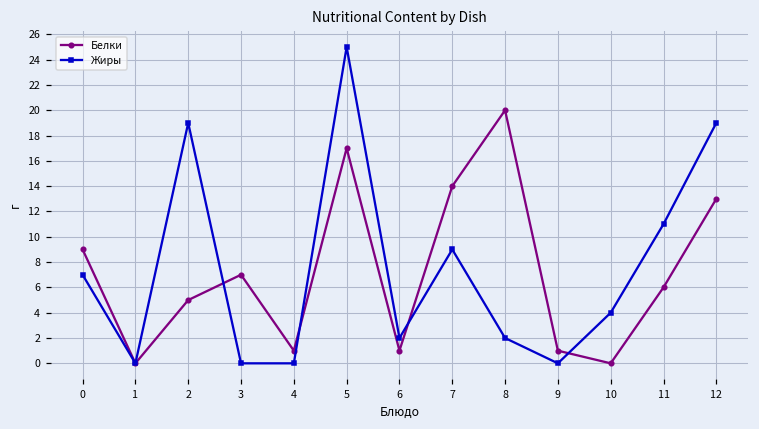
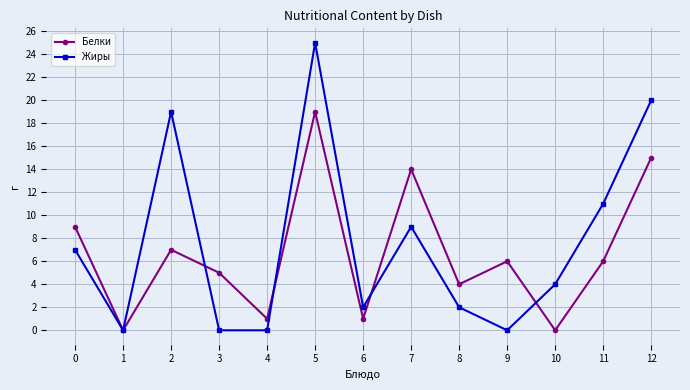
  {
    "Белки": {
      "0": 9,
-     "2": 5,
-     "3": 7,
+     "2": 7,
+     "3": 5,
      "4": 1,
-     "5": 17,
+     "5": 19,
      "6": 1,
      "7": 14,
-     "8": 20,
-     "9": 1,
+     "8": 4,
+     "9": 6,
      "10": 0,
      "11": 6,
-     "12": 13
+     "12": 15
    },
    "Жиры": {
      "0": 7,
      "2": 19,
      "3": 0,
      "4": 0,
      "5": 25,
      "6": 2,
      "7": 9,
      "8": 2,
      "9": 0,
      "10": 4,
      "11": 11,
-     "12": 19
+     "12": 20
    }
  }
